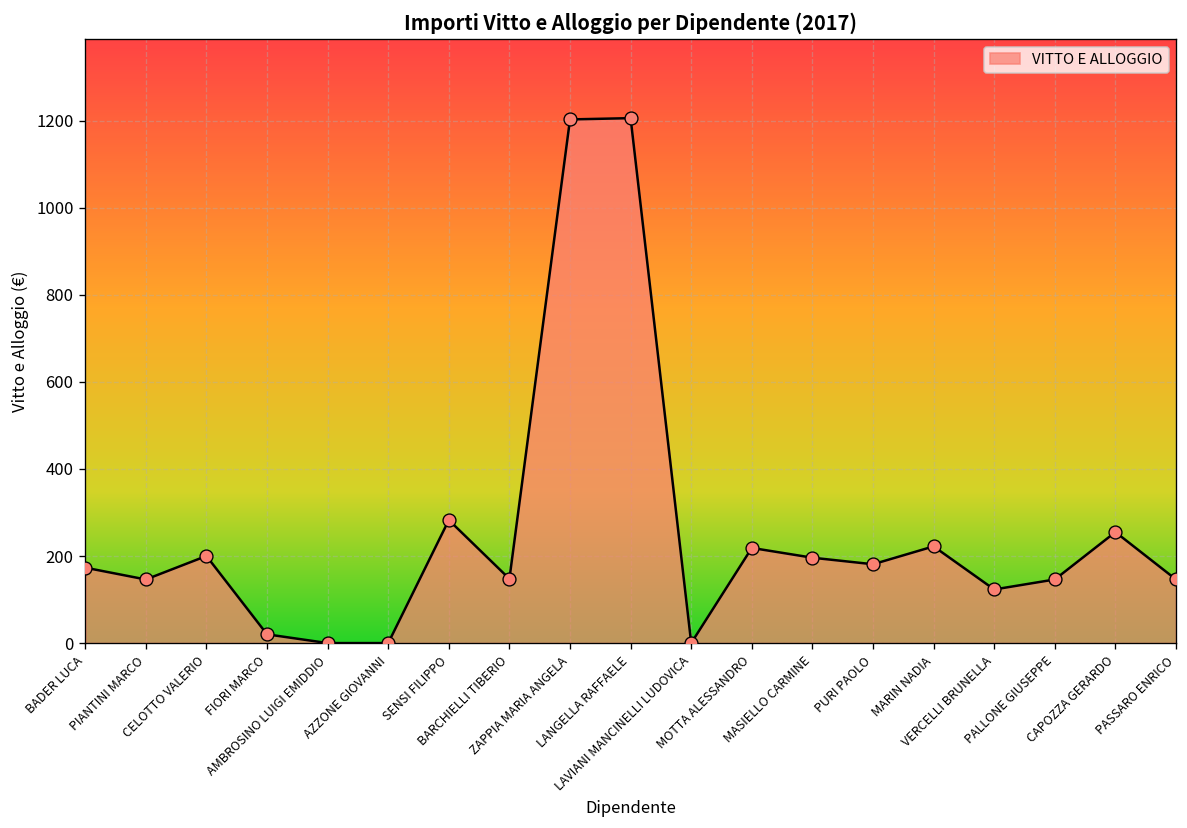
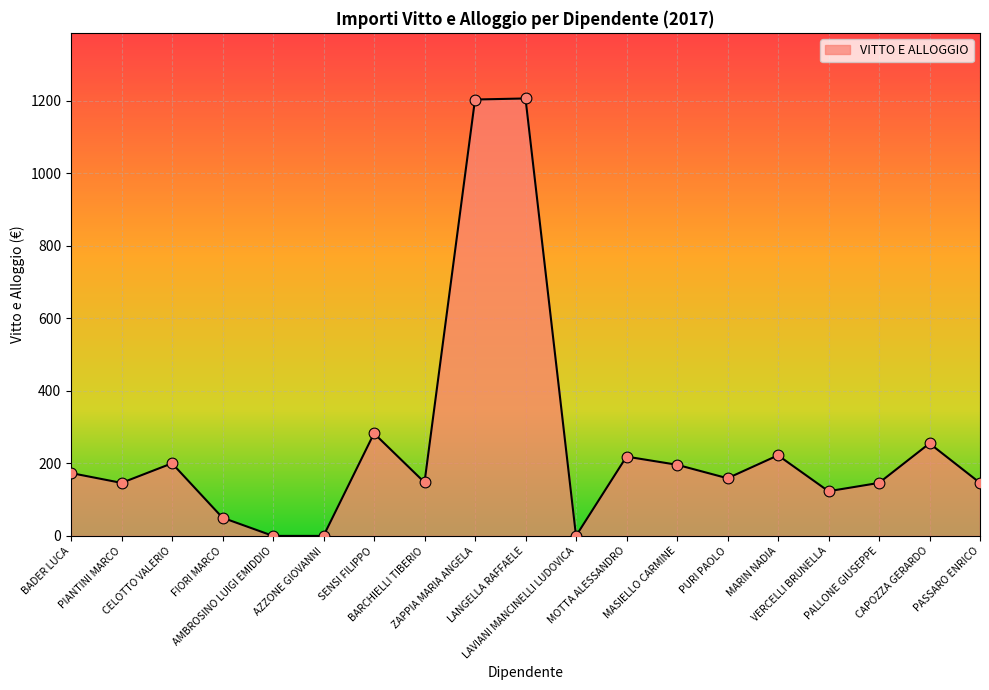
  {
    "BADER LUCA": 170,
    "PIANTINI MARCO": 150,
    "CELOTTO VALERIO": 200,
-   "FIORI MARCO": 20,
+   "FIORI MARCO": 50,
    "AMBROSINO LUIGI EMIDDIO": 0,
    "AZZONE GIOVANNI": 0,
    "SENSI FILIPPO": 280,
    "BARCHIELLI TIBERIO": 150,
    "ZAPPIA MARIA ANGELA": 1200,
    "LANGELLA RAFFAELE": 1210,
    "LAVIANI MANCINELLI LUDOVICA": 0,
    "MOTTA ALESSANDRO": 220,
    "MASIELLO CARMINE": 200,
-   "PURI PAOLO": 180,
+   "PURI PAOLO": 160,
    "MARIN NADIA": 220,
    "VERCELLI BRUNELLA": 120,
    "PALLONE GIUSEPPE": 150,
    "CAPOZZA GERARDO": 260,
    "PASSARO ENRICO": 150
  }
